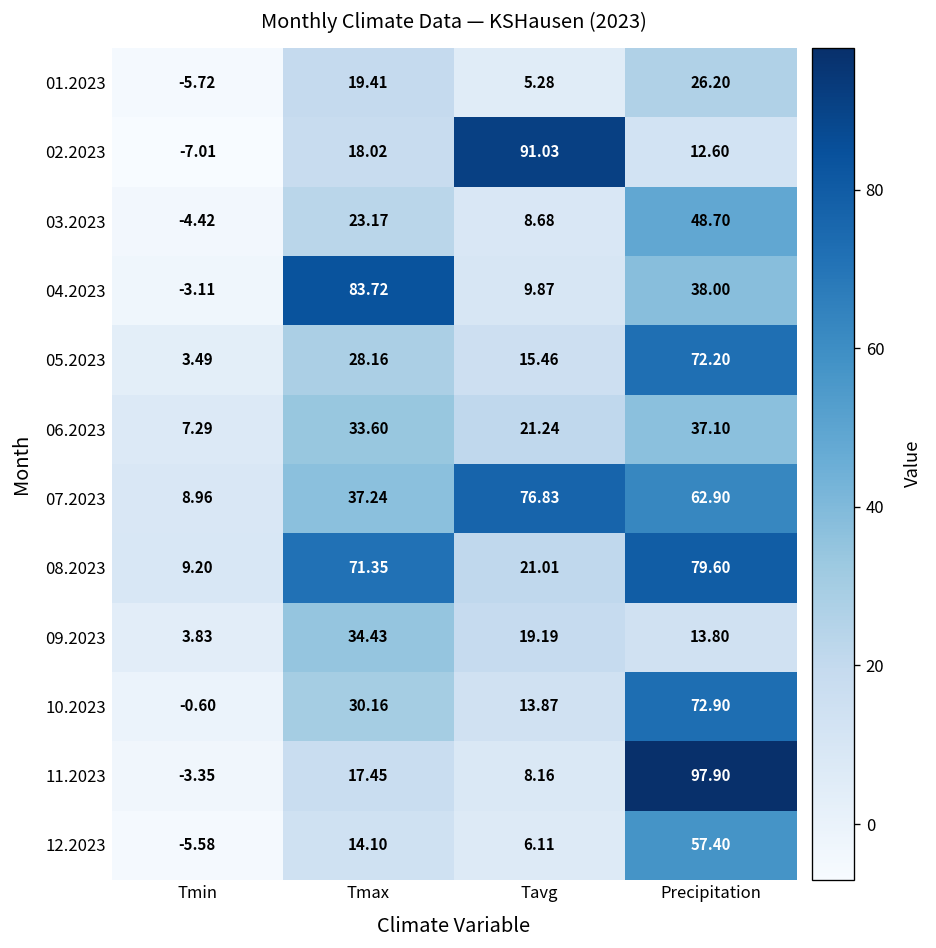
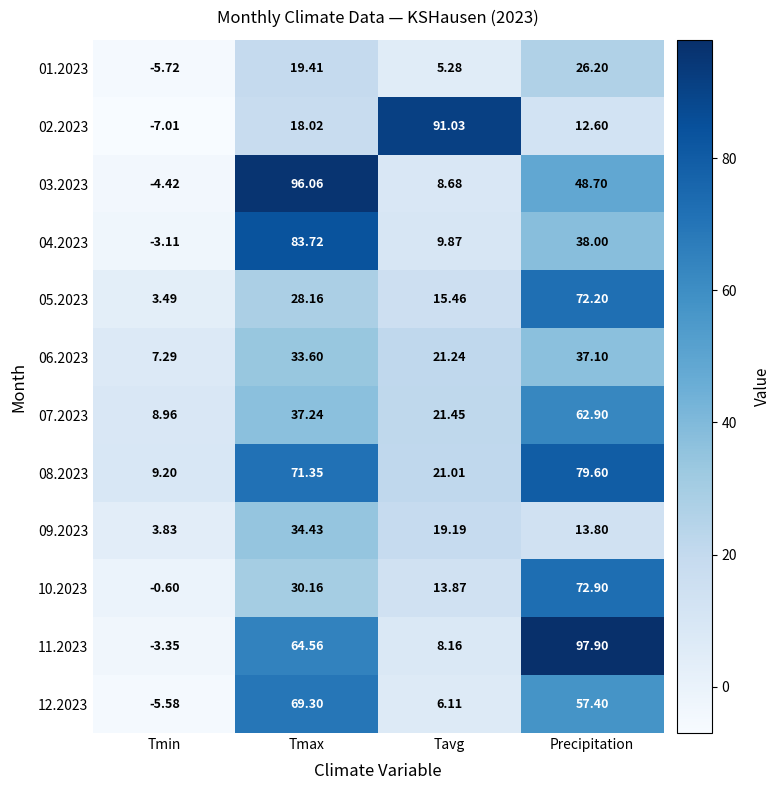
  {
    "01.2023": {
      "Tmin": -5.72,
      "Tmax": 19.41,
      "Tavg": 5.28,
      "Precipitation": 26.20
    },
    "02.2023": {
      "Tmin": -7.01,
      "Tmax": 18.02,
      "Tavg": 91.03,
      "Precipitation": 12.60
    },
    "03.2023": {
      "Tmin": -4.42,
-     "Tmax": 23.17,
+     "Tmax": 96.06,
      "Tavg": 8.68,
      "Precipitation": 48.70
    },
    "04.2023": {
      "Tmin": -3.11,
      "Tmax": 83.72,
      "Tavg": 9.87,
      "Precipitation": 38.00
    },
    "05.2023": {
      "Tmin": 3.49,
      "Tmax": 28.16,
      "Tavg": 15.46,
      "Precipitation": 72.20
    },
    "06.2023": {
      "Tmin": 7.29,
      "Tmax": 33.60,
      "Tavg": 21.24,
      "Precipitation": 37.10
    },
    "07.2023": {
      "Tmin": 8.96,
      "Tmax": 37.24,
-     "Tavg": 76.83,
+     "Tavg": 21.45,
      "Precipitation": 62.90
    },
    "08.2023": {
      "Tmin": 9.20,
      "Tmax": 71.35,
      "Tavg": 21.01,
      "Precipitation": 79.60
    },
    "09.2023": {
      "Tmin": 3.83,
      "Tmax": 34.43,
      "Tavg": 19.19,
      "Precipitation": 13.80
    },
    "10.2023": {
      "Tmin": -0.60,
      "Tmax": 30.16,
      "Tavg": 13.87,
      "Precipitation": 72.90
    },
    "11.2023": {
      "Tmin": -3.35,
-     "Tmax": 17.45,
+     "Tmax": 64.56,
      "Tavg": 8.16,
      "Precipitation": 97.90
    },
    "12.2023": {
      "Tmin": -5.58,
-     "Tmax": 14.10,
+     "Tmax": 69.30,
      "Tavg": 6.11,
      "Precipitation": 57.40
    }
  }
